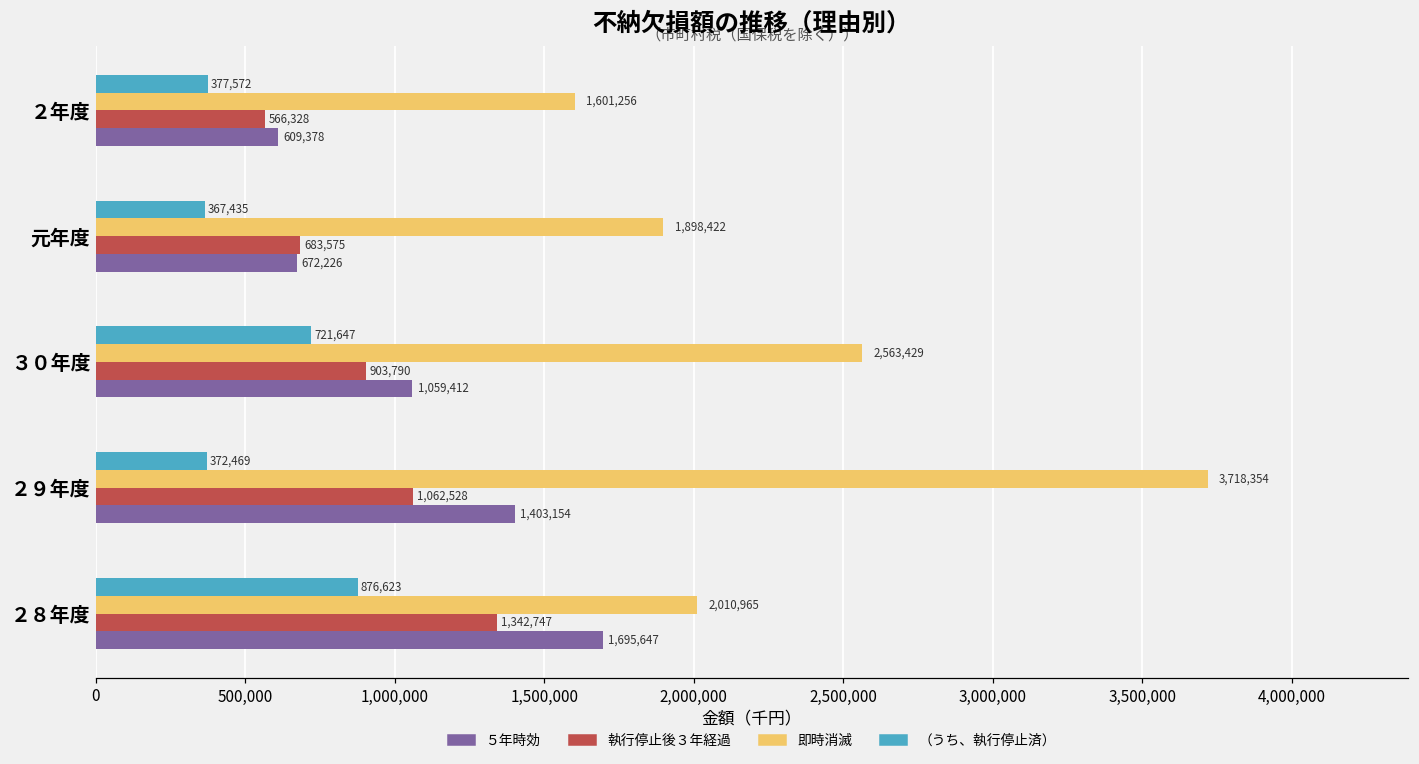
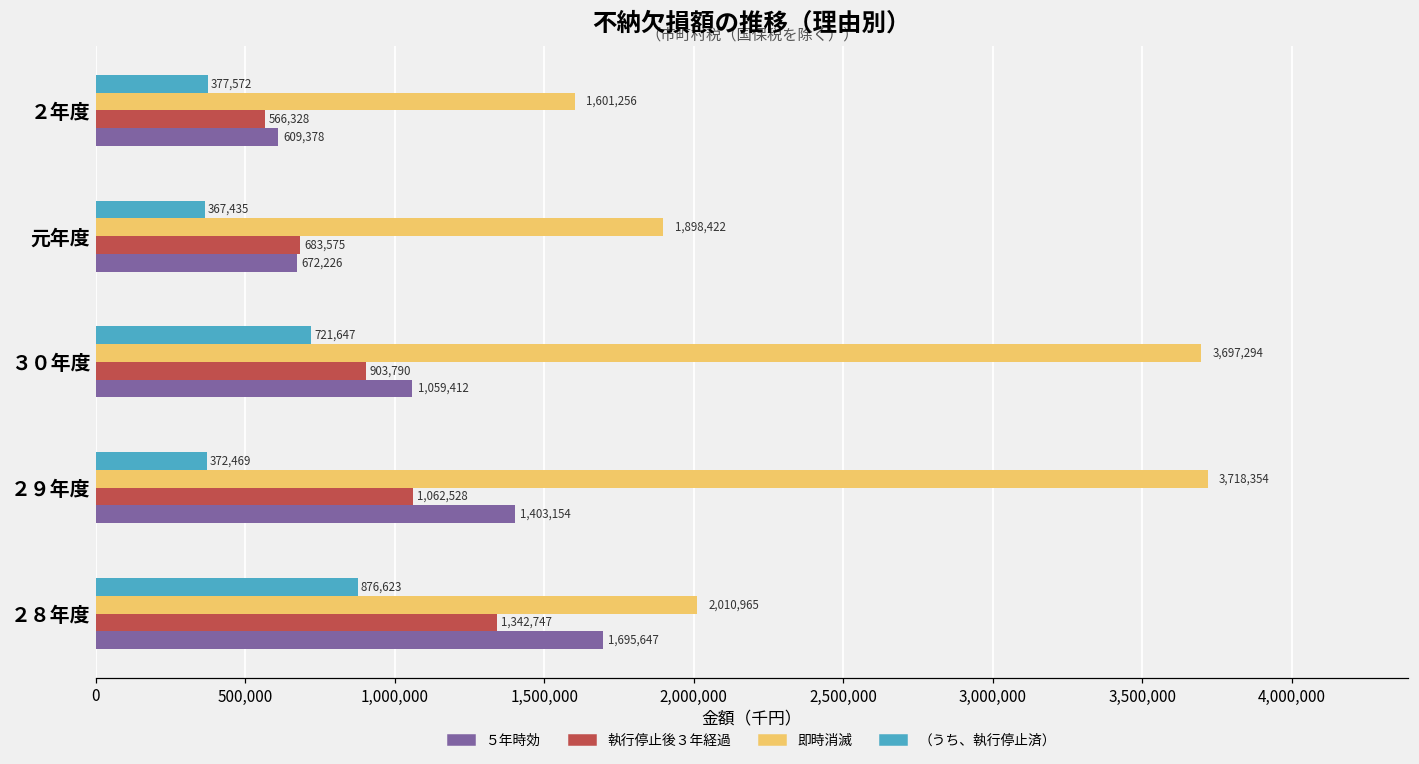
  {
    "５年時効": {
      "２年度": "609,378",
      "元年度": "672,226",
      "３０年度": "1,059,412",
      "２９年度": "1,403,154",
      "２８年度": "1,695,647"
    },
    "執行停止後３年経過": {
      "２年度": "566,328",
      "元年度": "683,575",
      "３０年度": "903,790",
      "２９年度": "1,062,528",
      "２８年度": "1,342,747"
    },
    "即時消滅": {
      "２年度": "1,601,256",
      "元年度": "1,898,422",
-     "３０年度": "2,563,429",
+     "３０年度": "3,697,294",
      "２９年度": "3,718,354",
      "２８年度": "2,010,965"
    },
    "（うち、執行停止済）": {
      "２年度": "377,572",
      "元年度": "367,435",
      "３０年度": "721,647",
      "２９年度": "372,469",
      "２８年度": "876,623"
    }
  }
